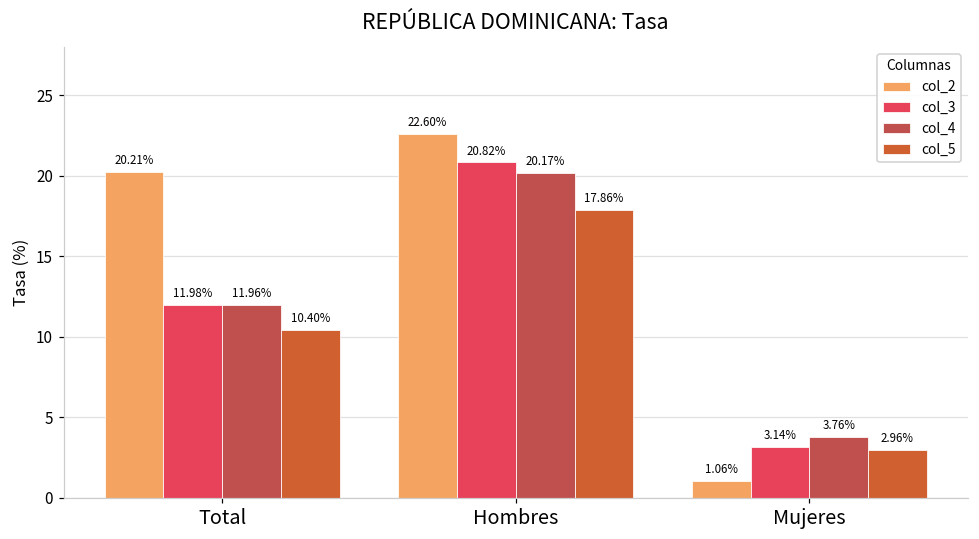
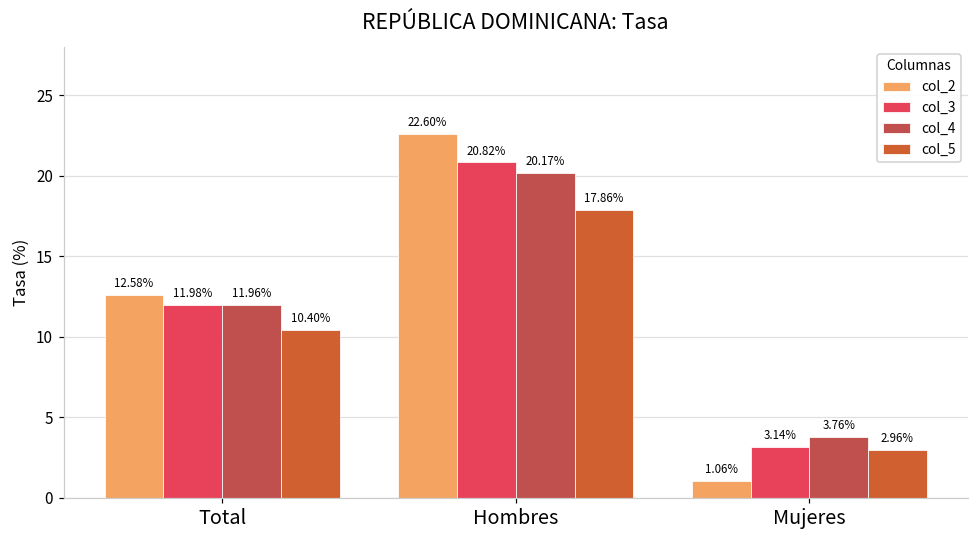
  {
    "col_2": {
-     "Total": "20.21%",
+     "Total": "12.58%",
      "Hombres": "22.60%",
      "Mujeres": "1.06%"
    }
  }
